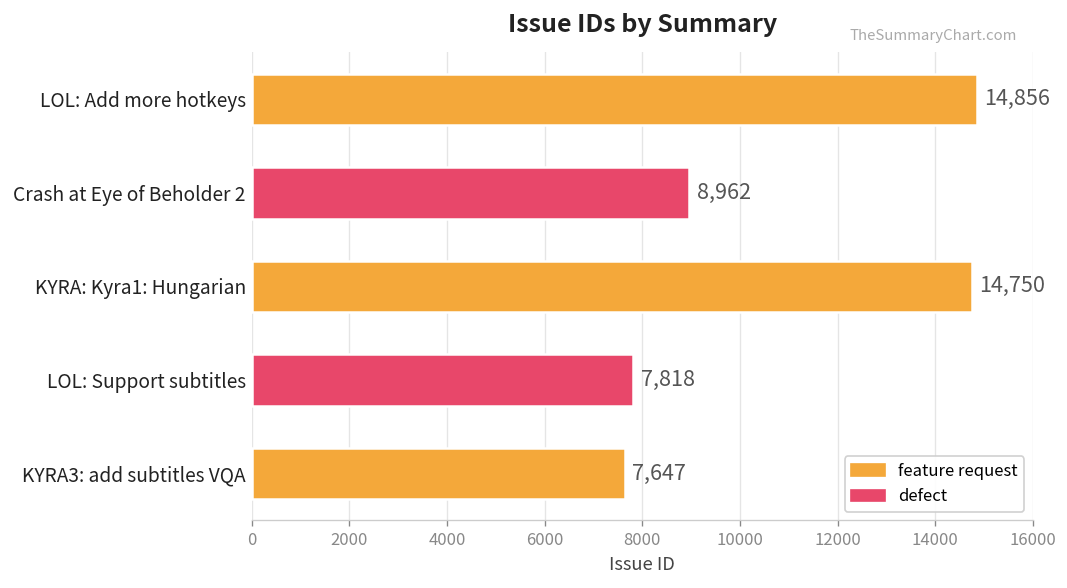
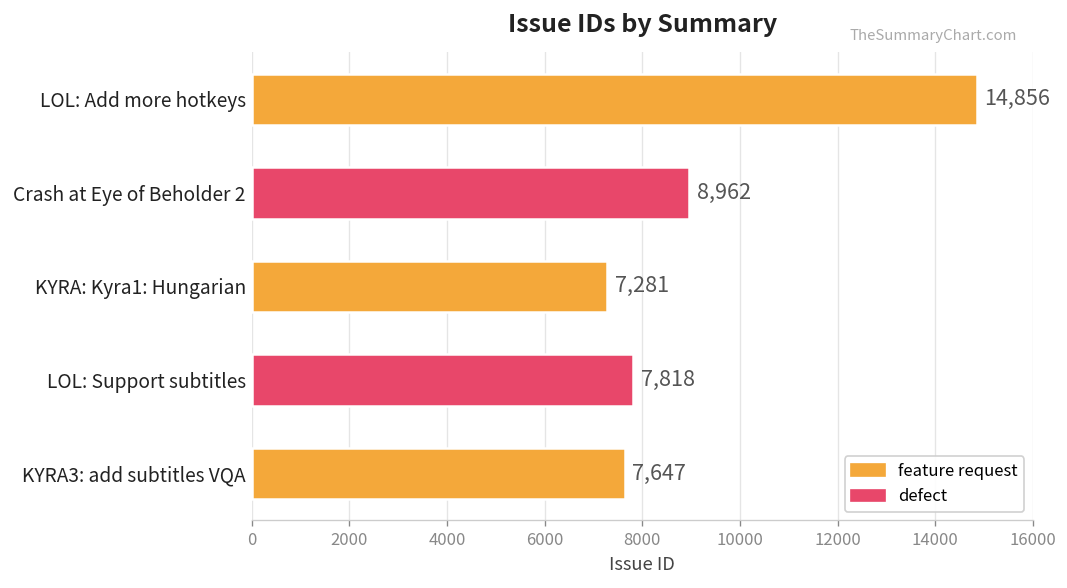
  {
    "LOL: Add more hotkeys": "14,856",
    "Crash at Eye of Beholder 2": "8,962",
-   "KYRA: Kyra1: Hungarian": "14,750",
+   "KYRA: Kyra1: Hungarian": "7,281",
    "LOL: Support subtitles": "7,818",
    "KYRA3: add subtitles VQA": "7,647"
  }
